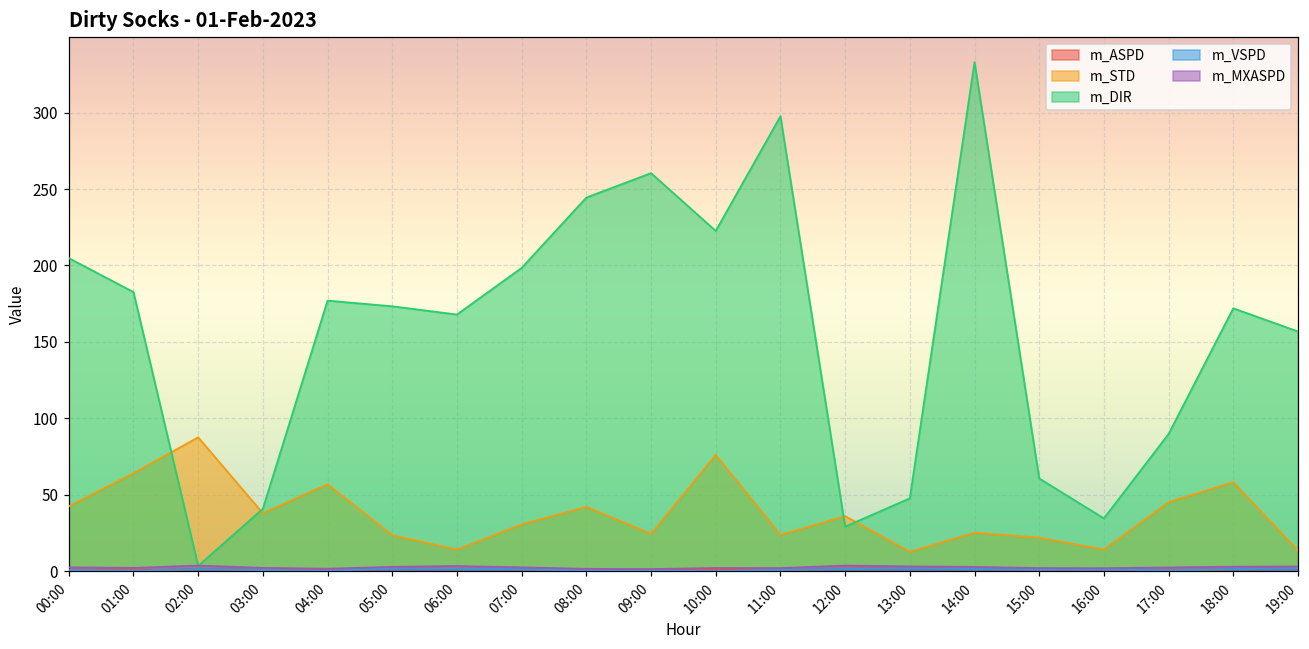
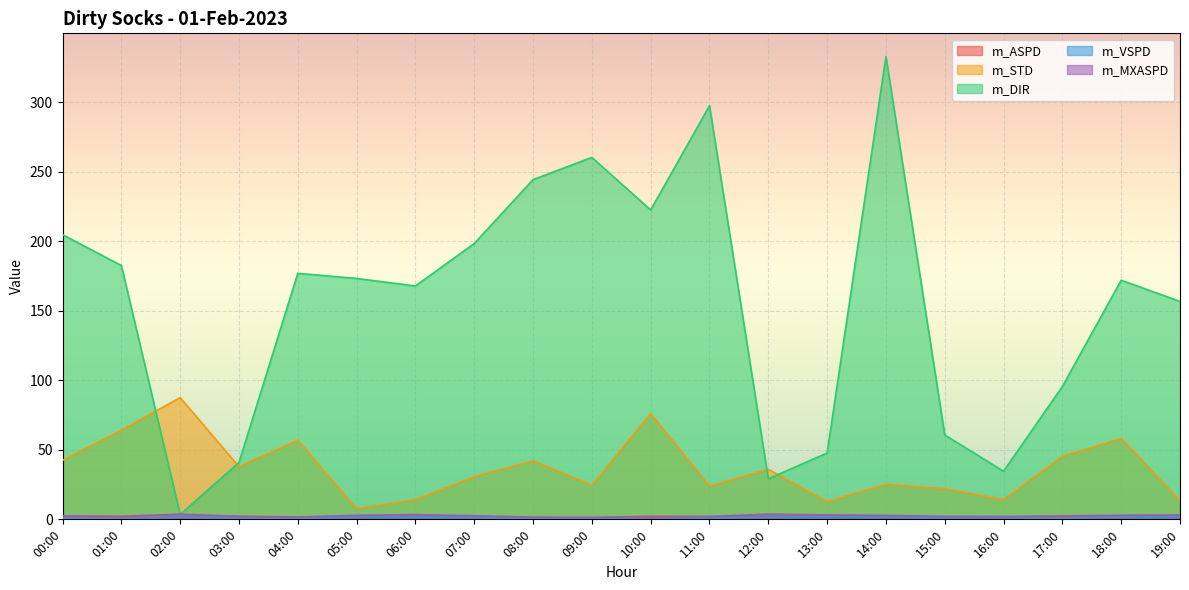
  {
    "m_STD": {
      "00:00": 42,
      "01:00": 64,
      "02:00": 88,
      "03:00": 38,
      "04:00": 57,
-     "05:00": 24,
+     "05:00": 8,
      "06:00": 14,
      "07:00": 31,
      "08:00": 42,
      "09:00": 24,
      "10:00": 76,
      "11:00": 24,
      "12:00": 36,
      "13:00": 13,
      "14:00": 25,
      "15:00": 22,
      "16:00": 14,
      "17:00": 45,
      "18:00": 58,
      "19:00": 14
    },
    "m_DIR": {
      "00:00": 205,
      "01:00": 183,
      "03:00": 41,
      "04:00": 177,
      "05:00": 173,
      "06:00": 168,
      "07:00": 198,
      "08:00": 244,
      "09:00": 260,
      "10:00": 223,
      "11:00": 298,
      "12:00": 29,
      "13:00": 48,
      "14:00": 333,
      "15:00": 61,
      "16:00": 35,
-     "17:00": 90,
+     "17:00": 96,
      "18:00": 172,
      "19:00": 157
    },
    "m_MXASPD": {
      "12:00": 4
    }
  }
